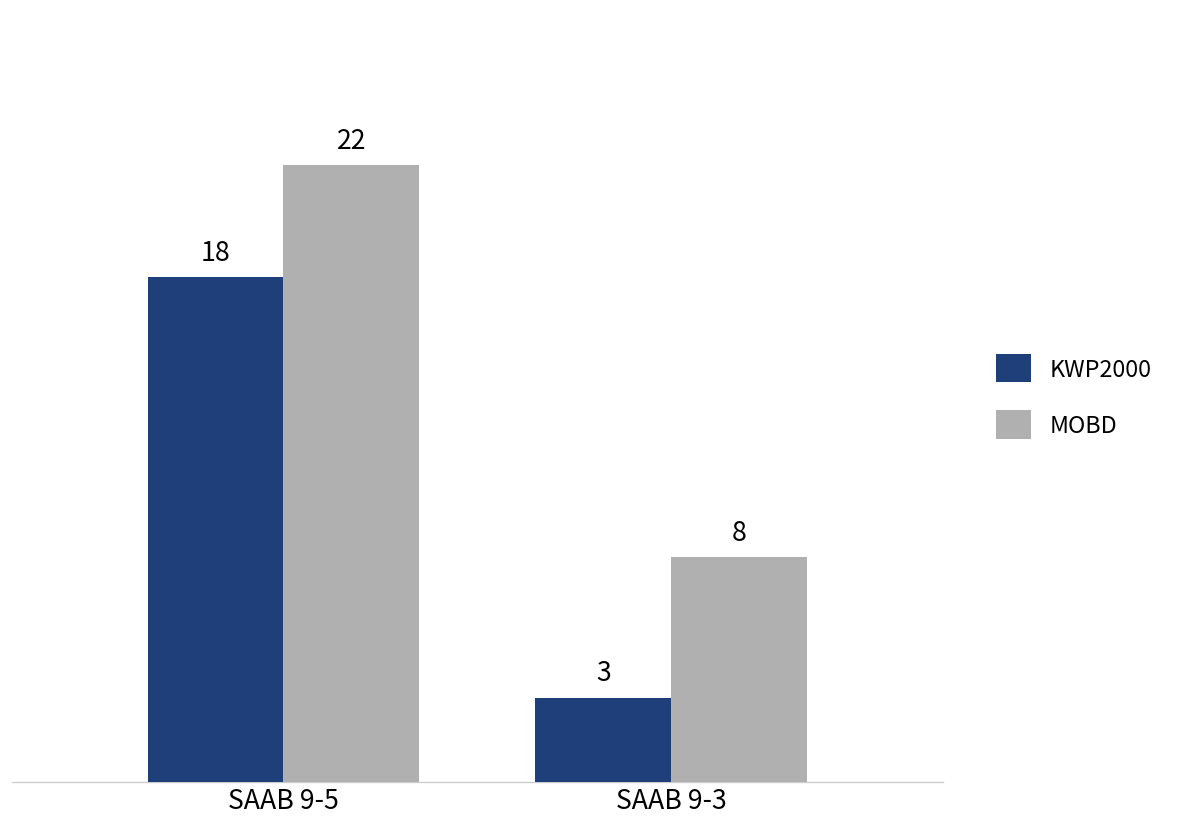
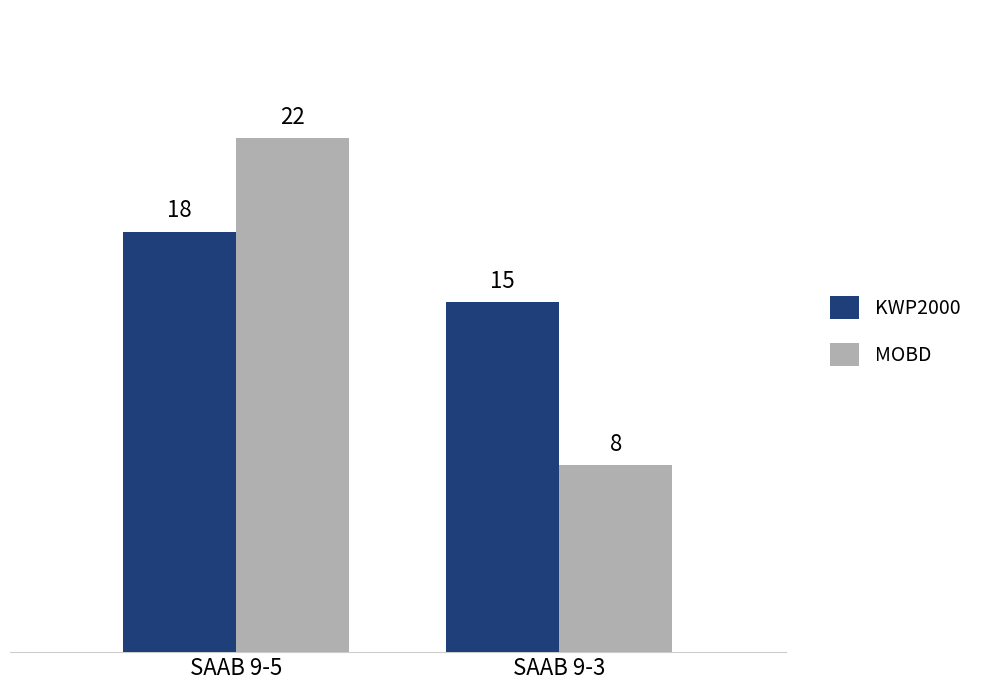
  {
    "KWP2000": {
      "SAAB 9-5": 18,
-     "SAAB 9-3": 3
+     "SAAB 9-3": 15
    },
    "MOBD": {
      "SAAB 9-5": 22,
      "SAAB 9-3": 8
    }
  }
